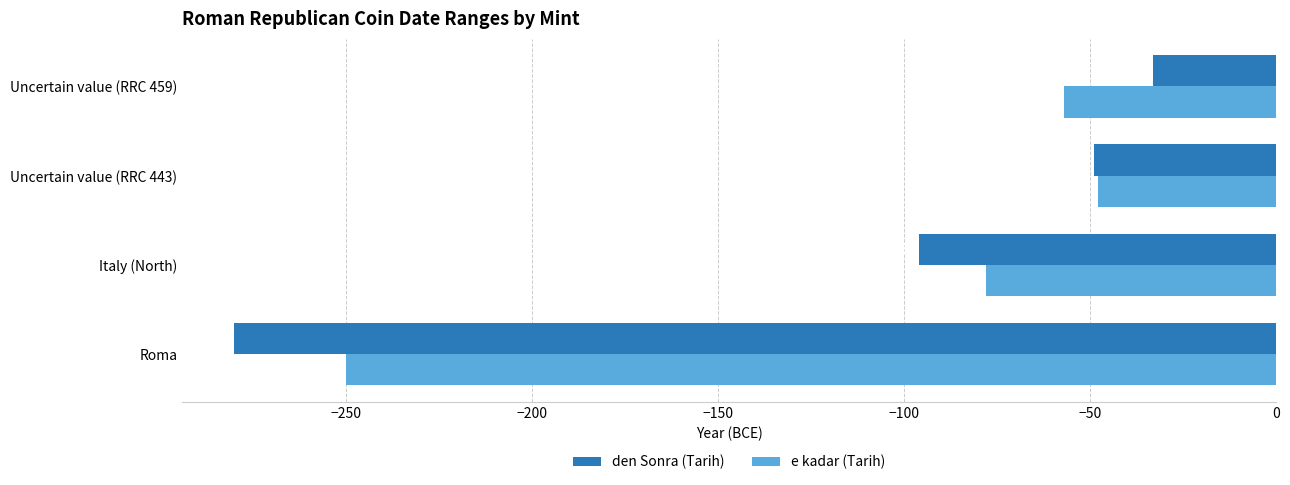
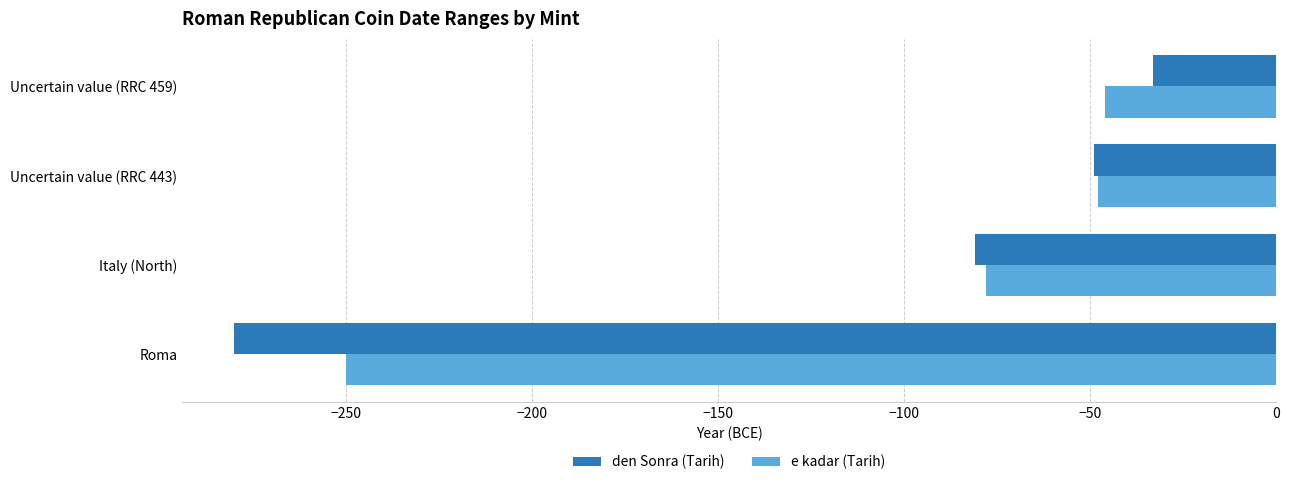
  {
    "den Sonra (Tarih)": {
      "Uncertain value (RRC 459)": -33,
      "Uncertain value (RRC 443)": -49,
-     "Italy (North)": -96,
+     "Italy (North)": -81,
      "Roma": -280
    },
    "e kadar (Tarih)": {
-     "Uncertain value (RRC 459)": -57,
+     "Uncertain value (RRC 459)": -46,
      "Uncertain value (RRC 443)": -48,
      "Italy (North)": -78,
      "Roma": -250
    }
  }
